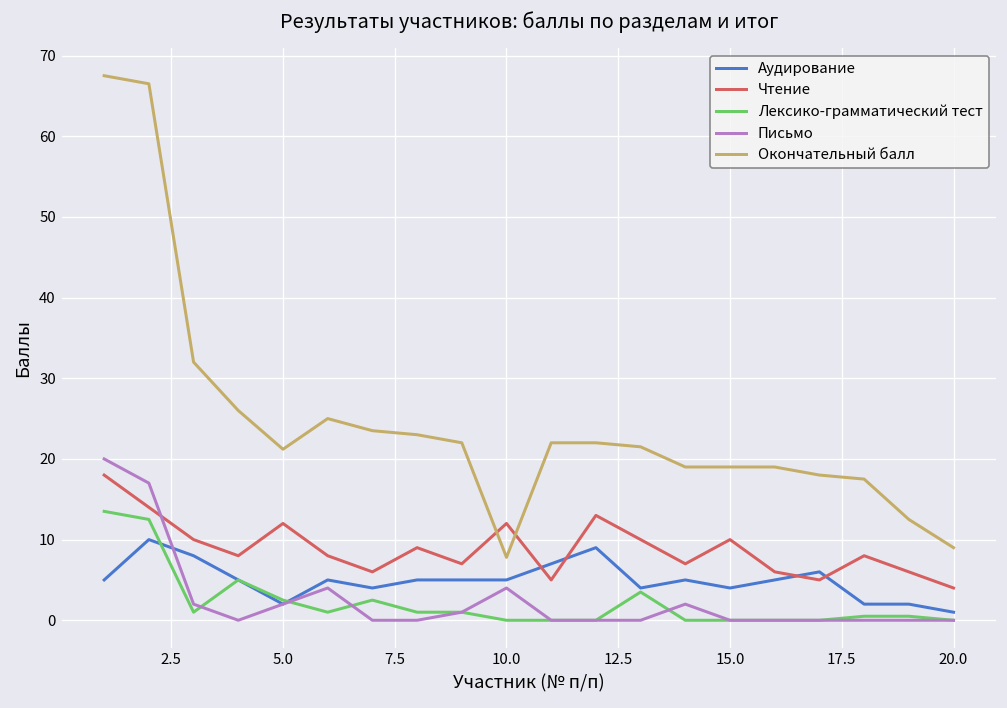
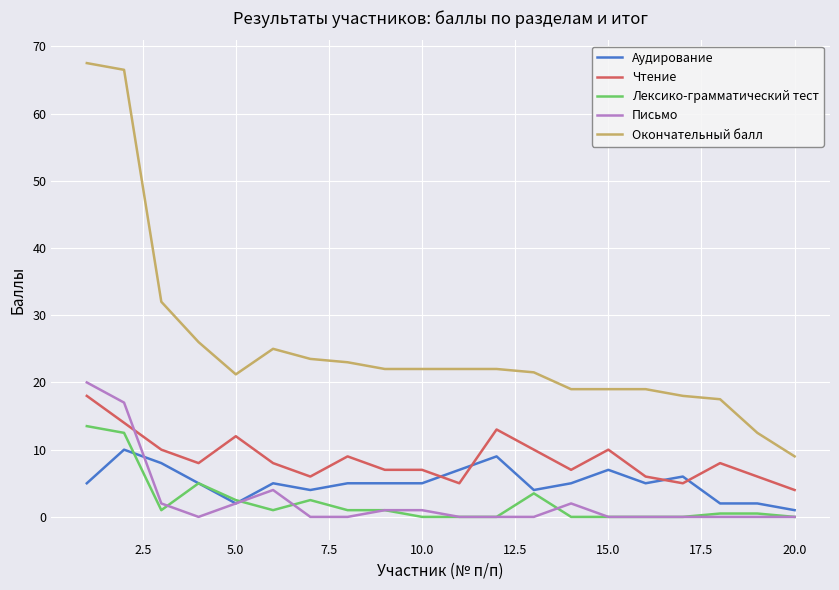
  {
    "Аудирование": {
      "10.0": 5,
-     "15.0": 4,
+     "15.0": 7,
      "20.0": 1
    },
    "Чтение": {
      "5.0": 12,
-     "10.0": 12,
+     "10.0": 7,
      "15.0": 10,
      "20.0": 4
    },
    "Лексико-грамматический тест": {
      "5.0": 3,
      "10.0": 0
    },
    "Письмо": {
-     "10.0": 4
+     "10.0": 1
    },
    "Окончательный балл": {
      "5.0": 21,
-     "10.0": 8,
+     "10.0": 22,
      "15.0": 19,
      "20.0": 9
    }
  }
